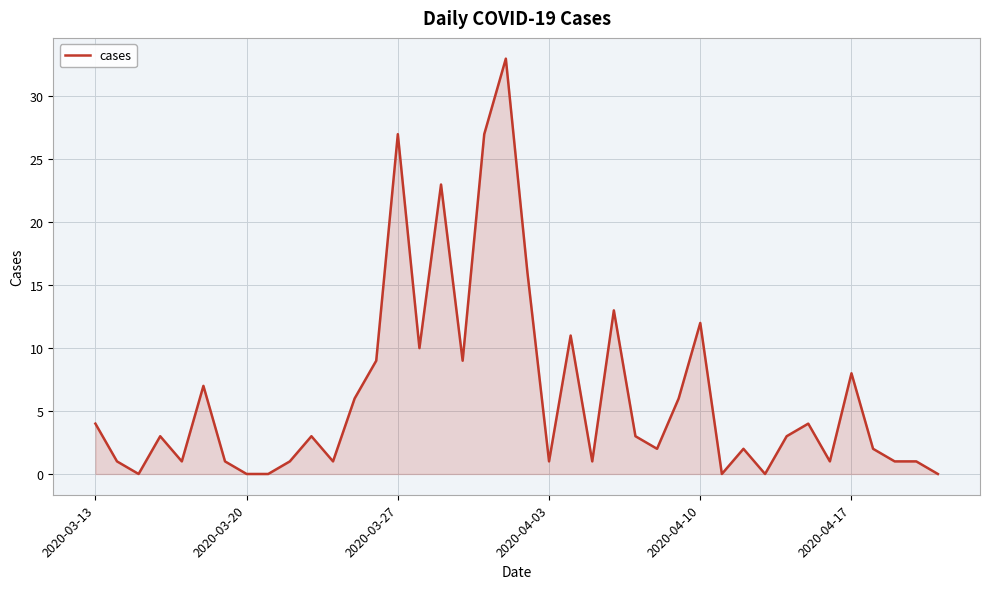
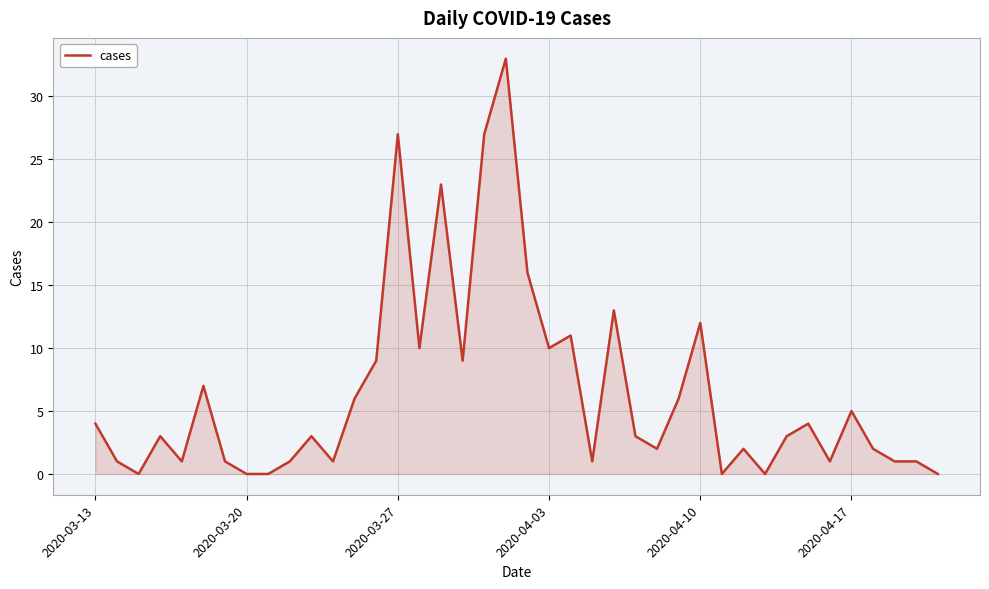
  {
    "2020-03-13": 4,
    "2020-03-20": 0,
    "2020-03-27": 27,
-   "2020-04-03": 1,
+   "2020-04-03": 10,
    "2020-04-10": 12,
-   "2020-04-17": 8
+   "2020-04-17": 5
  }
